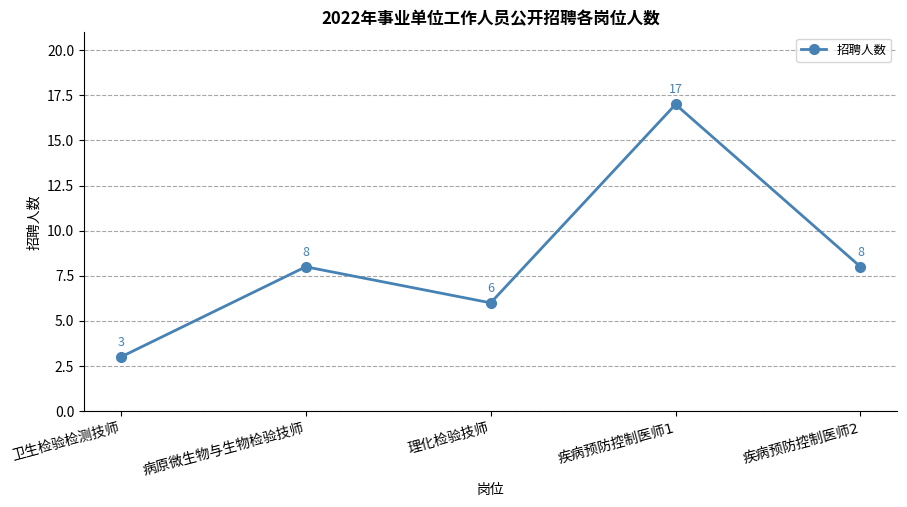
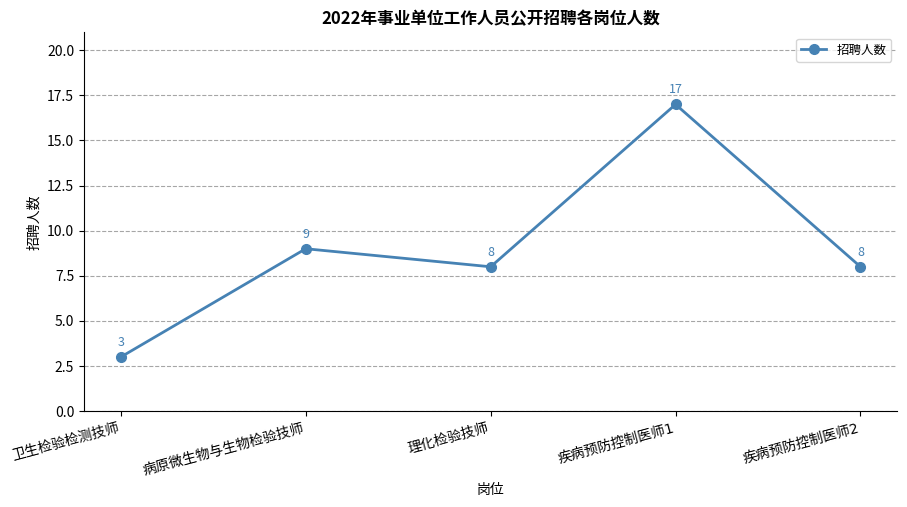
  {
    "卫生检验检测技师": 3,
-   "病原微生物与生物检验技师": 8,
-   "理化检验技师": 6,
+   "病原微生物与生物检验技师": 9,
+   "理化检验技师": 8,
    "疾病预防控制医师1": 17,
    "疾病预防控制医师2": 8
  }
